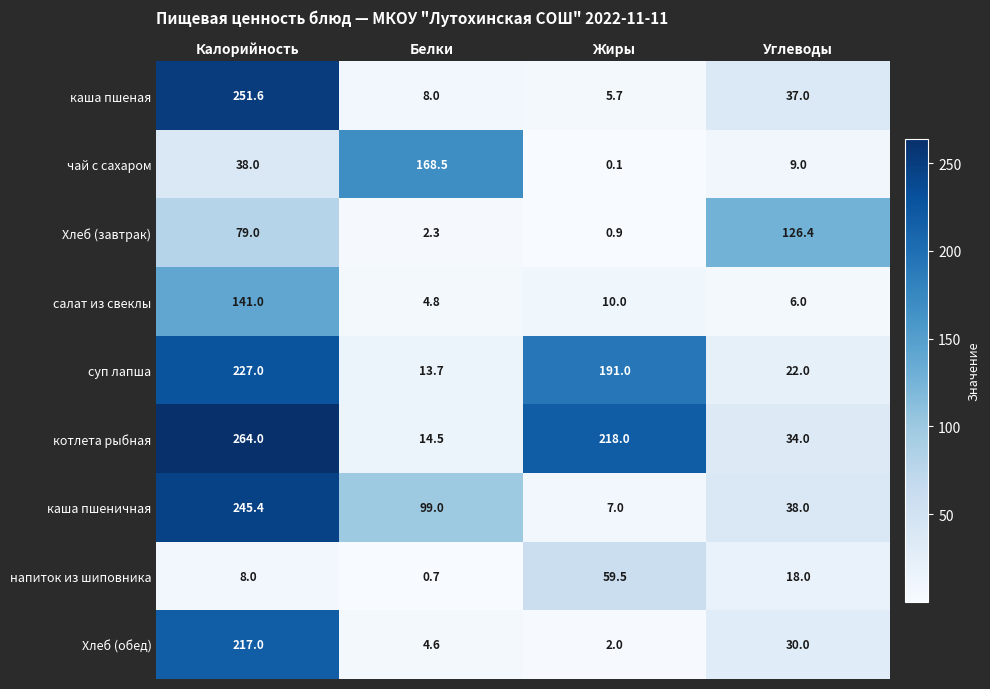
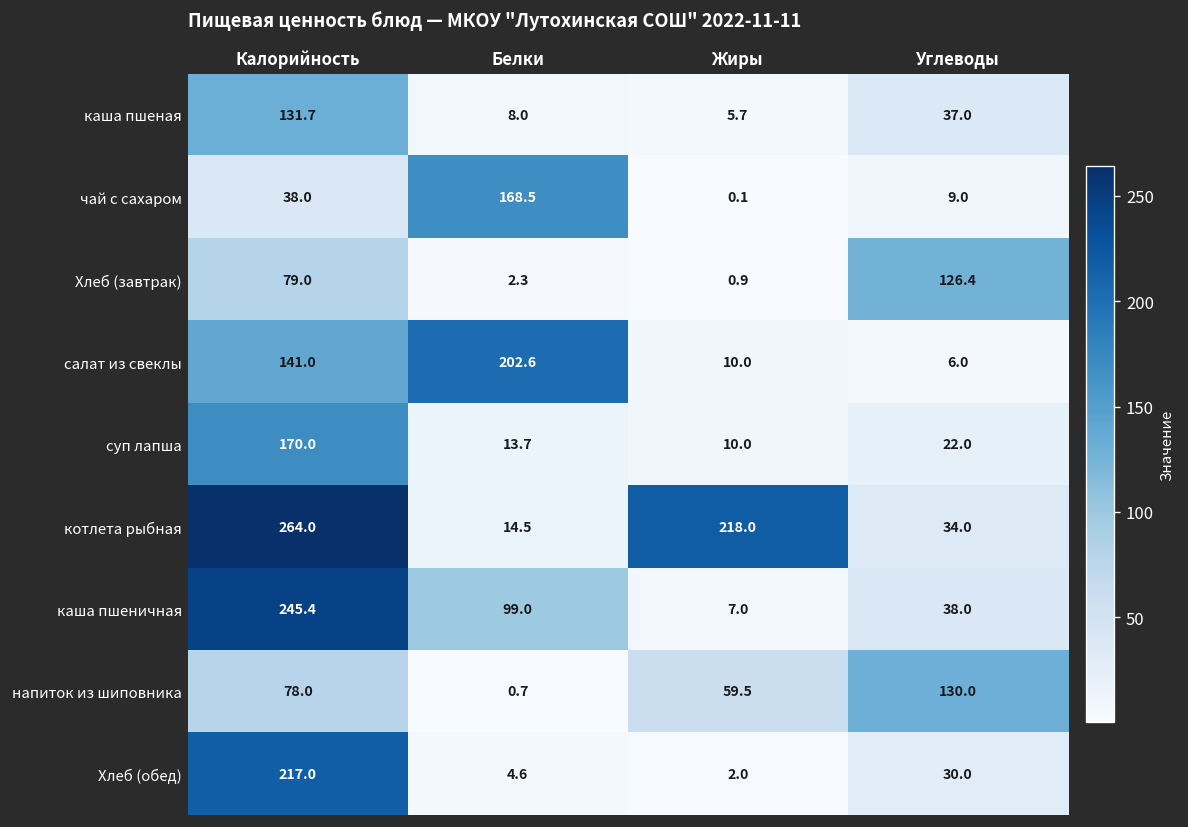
  {
    "каша пшеная": {
-     "Калорийность": 251.6,
+     "Калорийность": 131.7,
      "Белки": 8.0,
      "Жиры": 5.7,
      "Углеводы": 37.0
    },
    "чай с сахаром": {
      "Калорийность": 38.0,
      "Белки": 168.5,
      "Жиры": 0.1,
      "Углеводы": 9.0
    },
    "Хлеб (завтрак)": {
      "Калорийность": 79.0,
      "Белки": 2.3,
      "Жиры": 0.9,
      "Углеводы": 126.4
    },
    "салат из свеклы": {
      "Калорийность": 141.0,
-     "Белки": 4.8,
+     "Белки": 202.6,
      "Жиры": 10.0,
      "Углеводы": 6.0
    },
    "суп лапша": {
-     "Калорийность": 227.0,
+     "Калорийность": 170.0,
      "Белки": 13.7,
-     "Жиры": 191.0,
+     "Жиры": 10.0,
      "Углеводы": 22.0
    },
    "котлета рыбная": {
      "Калорийность": 264.0,
      "Белки": 14.5,
      "Жиры": 218.0,
      "Углеводы": 34.0
    },
    "каша пшеничная": {
      "Калорийность": 245.4,
      "Белки": 99.0,
      "Жиры": 7.0,
      "Углеводы": 38.0
    },
    "напиток из шиповника": {
-     "Калорийность": 8.0,
+     "Калорийность": 78.0,
      "Белки": 0.7,
      "Жиры": 59.5,
-     "Углеводы": 18.0
+     "Углеводы": 130.0
    },
    "Хлеб (обед)": {
      "Калорийность": 217.0,
      "Белки": 4.6,
      "Жиры": 2.0,
      "Углеводы": 30.0
    }
  }
